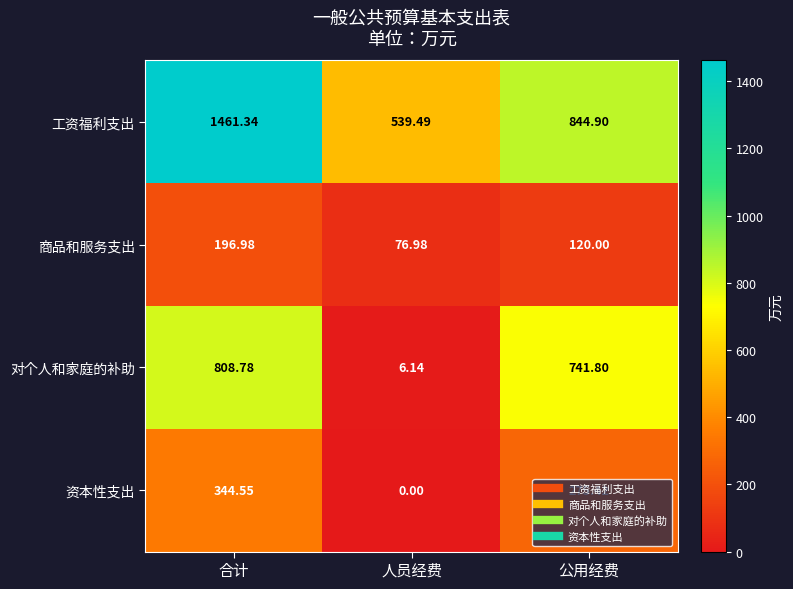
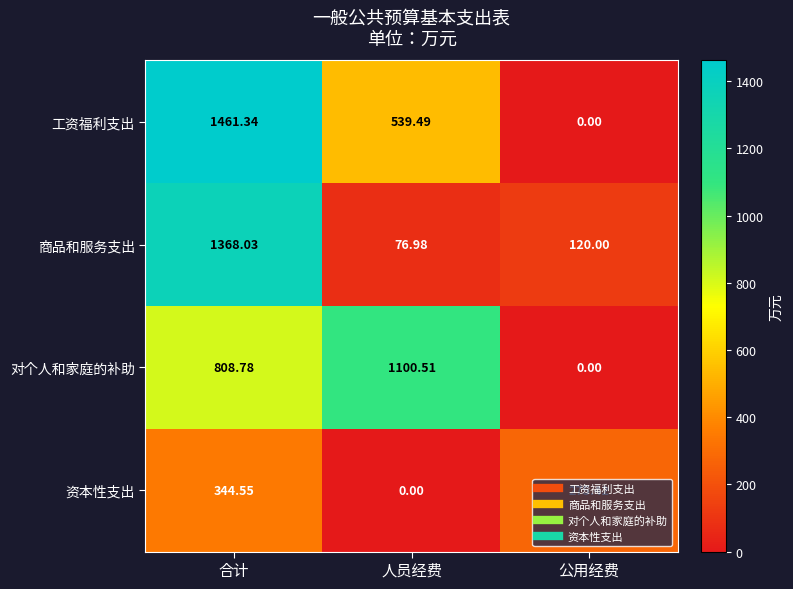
  {
    "工资福利支出": {
      "合计": 1461.34,
      "人员经费": 539.49,
-     "公用经费": 844.90
+     "公用经费": 0.00
    },
    "商品和服务支出": {
-     "合计": 196.98,
+     "合计": 1368.03,
      "人员经费": 76.98,
      "公用经费": 120.00
    },
    "对个人和家庭的补助": {
      "合计": 808.78,
-     "人员经费": 6.14,
-     "公用经费": 741.80
+     "人员经费": 1100.51,
+     "公用经费": 0.00
    },
    "资本性支出": {
      "合计": 344.55,
      "人员经费": 0.00
    }
  }
